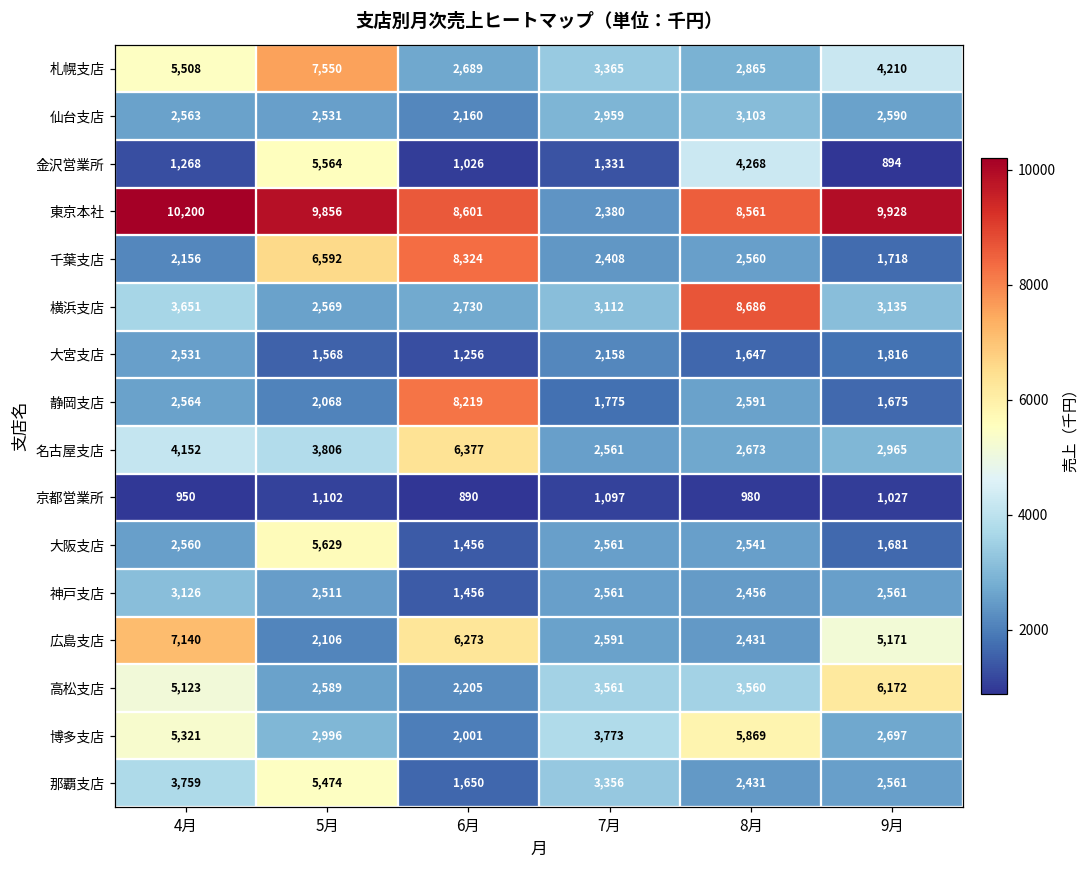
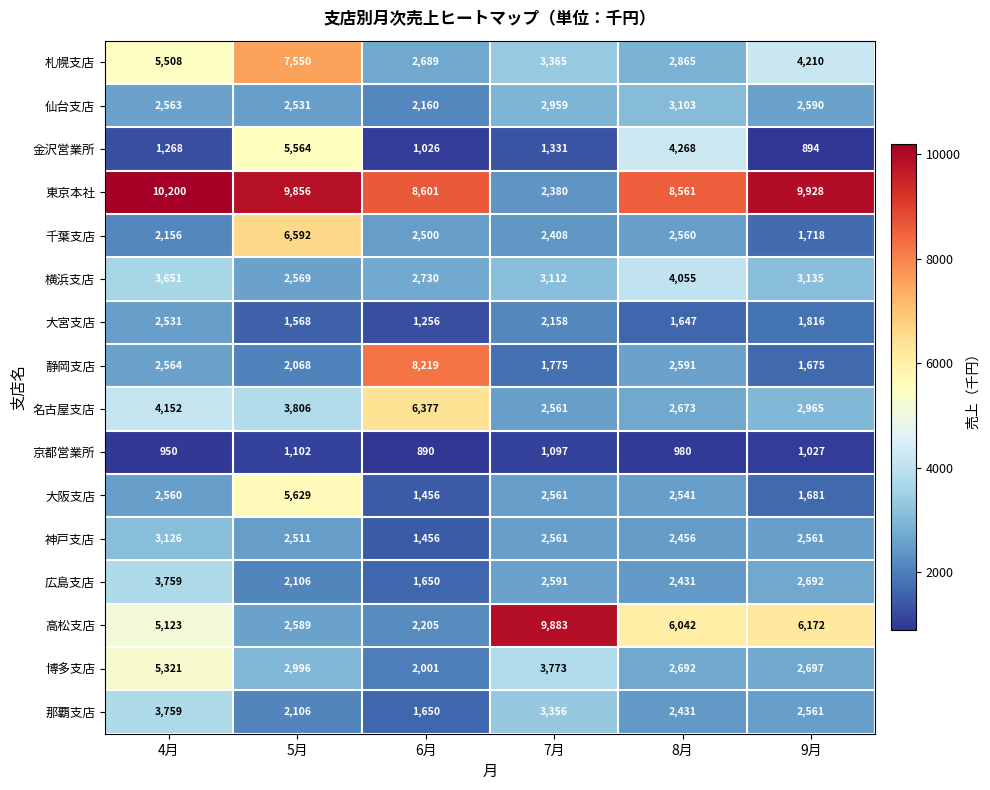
  {
    "札幌支店": {
      "4月": "5,508",
      "5月": "7,550",
      "6月": "2,689",
      "7月": "3,365",
      "8月": "2,865",
      "9月": "4,210"
    },
    "仙台支店": {
      "4月": "2,563",
      "5月": "2,531",
      "6月": "2,160",
      "7月": "2,959",
      "8月": "3,103",
      "9月": "2,590"
    },
    "金沢営業所": {
      "4月": "1,268",
      "5月": "5,564",
      "6月": "1,026",
      "7月": "1,331",
      "8月": "4,268",
      "9月": "894"
    },
    "東京本社": {
      "4月": "10,200",
      "5月": "9,856",
      "6月": "8,601",
      "7月": "2,380",
      "8月": "8,561",
      "9月": "9,928"
    },
    "千葉支店": {
      "4月": "2,156",
      "5月": "6,592",
-     "6月": "8,324",
+     "6月": "2,500",
      "7月": "2,408",
      "8月": "2,560",
      "9月": "1,718"
    },
    "横浜支店": {
      "4月": "3,651",
      "5月": "2,569",
      "6月": "2,730",
      "7月": "3,112",
-     "8月": "8,686",
+     "8月": "4,055",
      "9月": "3,135"
    },
    "大宮支店": {
      "4月": "2,531",
      "5月": "1,568",
      "6月": "1,256",
      "7月": "2,158",
      "8月": "1,647",
      "9月": "1,816"
    },
    "静岡支店": {
      "4月": "2,564",
      "5月": "2,068",
      "6月": "8,219",
      "7月": "1,775",
      "8月": "2,591",
      "9月": "1,675"
    },
    "名古屋支店": {
      "4月": "4,152",
      "5月": "3,806",
      "6月": "6,377",
      "7月": "2,561",
      "8月": "2,673",
      "9月": "2,965"
    },
    "京都営業所": {
      "4月": "950",
      "5月": "1,102",
      "6月": "890",
      "7月": "1,097",
      "8月": "980",
      "9月": "1,027"
    },
    "大阪支店": {
      "4月": "2,560",
      "5月": "5,629",
      "6月": "1,456",
      "7月": "2,561",
      "8月": "2,541",
      "9月": "1,681"
    },
    "神戸支店": {
      "4月": "3,126",
      "5月": "2,511",
      "6月": "1,456",
      "7月": "2,561",
      "8月": "2,456",
      "9月": "2,561"
    },
    "広島支店": {
-     "4月": "7,140",
+     "4月": "3,759",
      "5月": "2,106",
-     "6月": "6,273",
+     "6月": "1,650",
      "7月": "2,591",
      "8月": "2,431",
-     "9月": "5,171"
+     "9月": "2,692"
    },
    "高松支店": {
      "4月": "5,123",
      "5月": "2,589",
      "6月": "2,205",
-     "7月": "3,561",
-     "8月": "3,560",
+     "7月": "9,883",
+     "8月": "6,042",
      "9月": "6,172"
    },
    "博多支店": {
      "4月": "5,321",
      "5月": "2,996",
      "6月": "2,001",
      "7月": "3,773",
-     "8月": "5,869",
+     "8月": "2,692",
      "9月": "2,697"
    },
    "那覇支店": {
      "4月": "3,759",
-     "5月": "5,474",
+     "5月": "2,106",
      "6月": "1,650",
      "7月": "3,356",
      "8月": "2,431",
      "9月": "2,561"
    }
  }
